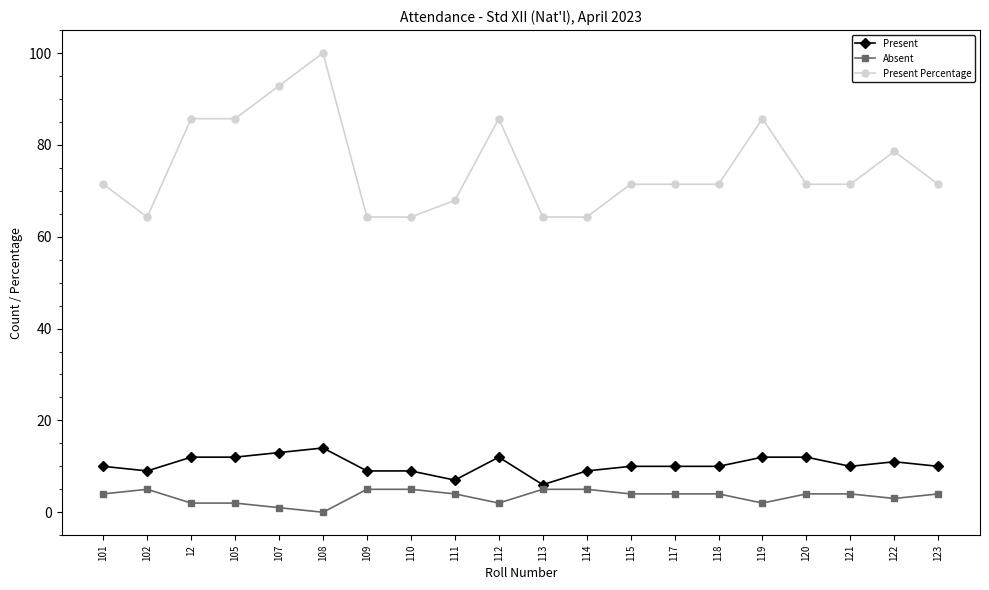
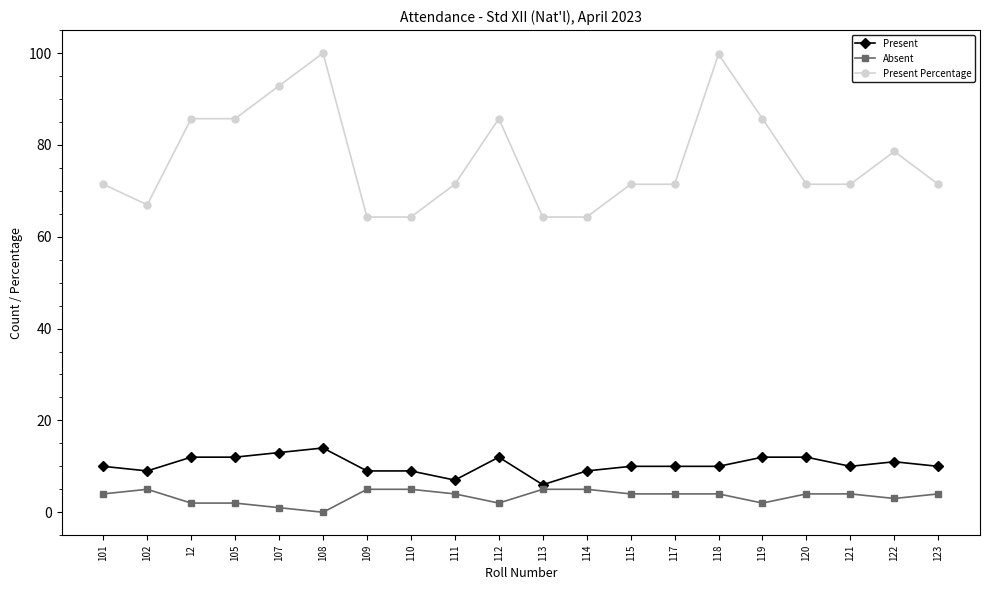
  {
    "Present": {
      "101": 10,
      "102": 9,
      "12": 12,
      "105": 12,
      "107": 13,
      "108": 14,
      "109": 9,
      "110": 9,
      "111": 7,
      "112": 12,
      "113": 6,
      "114": 9,
      "115": 10,
      "117": 10,
      "118": 10,
      "119": 12,
      "120": 12,
      "121": 10,
      "122": 11,
      "123": 10
    },
    "Absent": {
      "101": 4,
      "102": 5,
      "12": 2,
      "105": 2,
      "107": 1,
      "108": 0,
      "109": 5,
      "110": 5,
      "111": 4,
      "112": 2,
      "113": 5,
      "114": 5,
      "115": 4,
      "117": 4,
      "118": 4,
      "119": 2,
      "120": 4,
      "121": 4,
      "122": 3,
      "123": 4
    },
    "Present Percentage": {
      "101": 71,
-     "102": 64,
+     "102": 67,
      "12": 86,
      "105": 86,
      "107": 93,
      "108": 100,
      "109": 64,
      "110": 64,
-     "111": 68,
+     "111": 71,
      "112": 86,
      "113": 64,
      "114": 64,
      "115": 71,
      "117": 71,
-     "118": 71,
+     "118": 100,
      "119": 86,
      "120": 71,
      "121": 71,
      "122": 79,
      "123": 71
    }
  }
